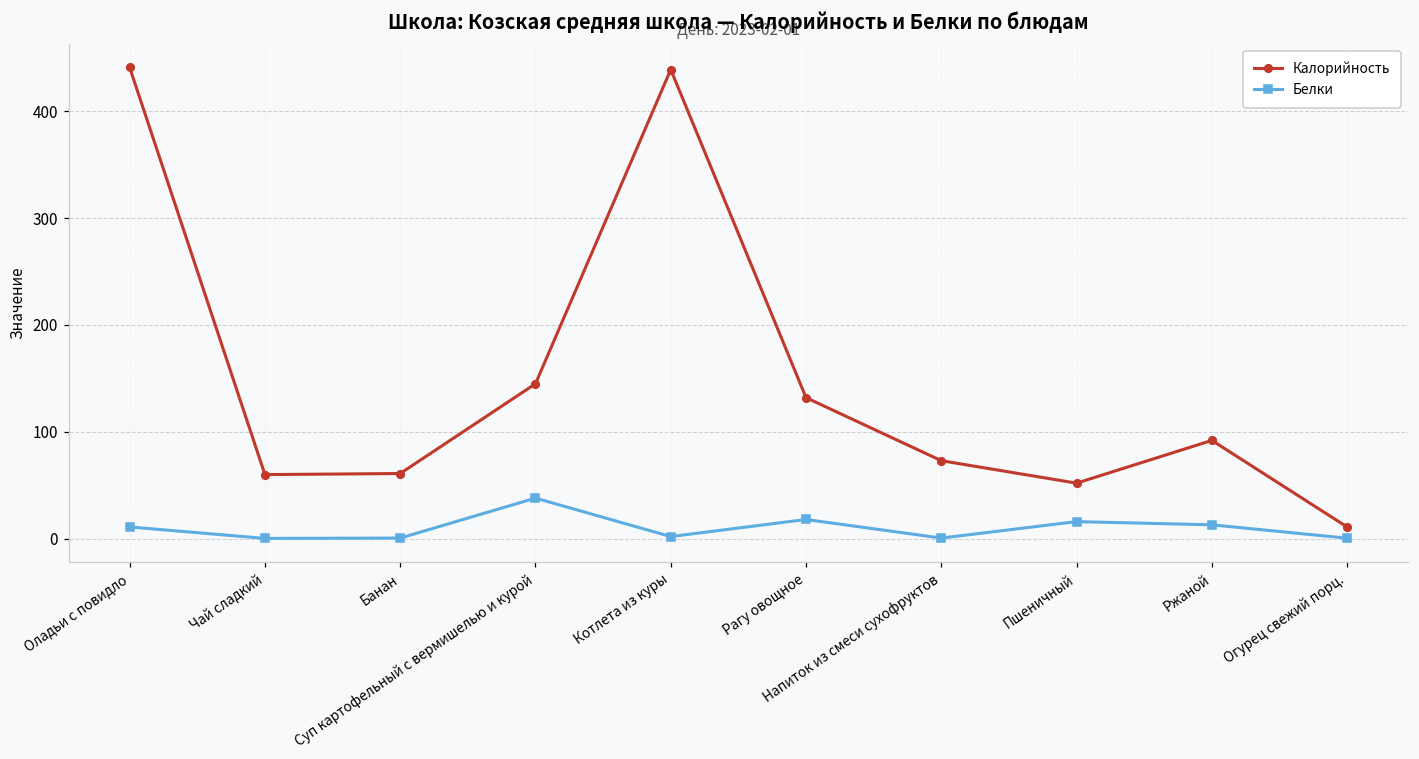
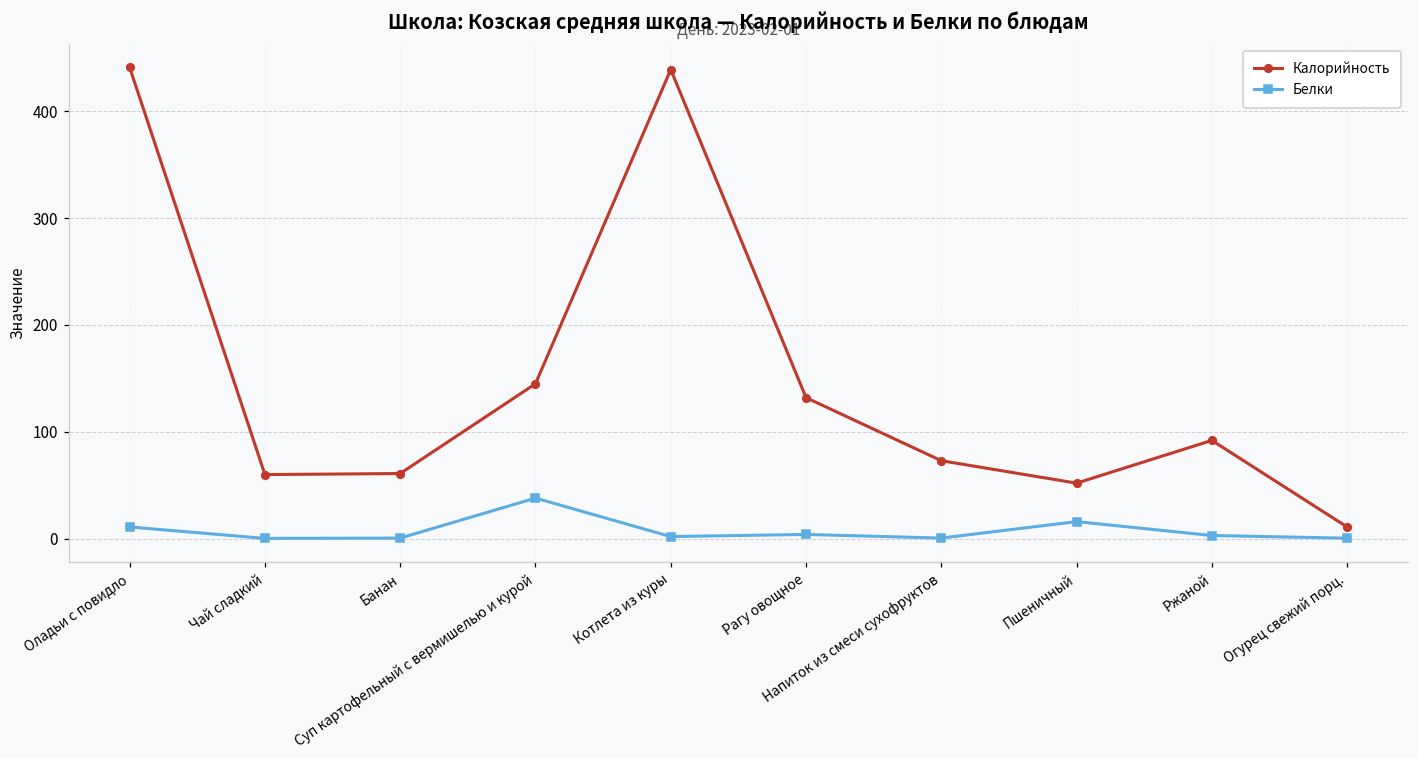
  {
    "Калорийность": {
      "Оладьи с повидло": 440,
      "Чай сладкий": 60,
      "Банан": 60,
      "Суп картофельный с вермишелью и курой": 150,
      "Котлета из куры": 440,
      "Рагу овощное": 130,
      "Напиток из смеси сухофруктов": 70,
      "Пшеничный": 50,
      "Ржаной": 90,
      "Огурец свежий порц.": 10
    },
    "Белки": {
      "Оладьи с повидло": 10,
      "Чай сладкий": 0,
      "Банан": 0,
      "Суп картофельный с вермишелью и курой": 40,
      "Котлета из куры": 0,
-     "Рагу овощное": 20,
+     "Рагу овощное": 0,
      "Напиток из смеси сухофруктов": 0,
      "Пшеничный": 20,
-     "Ржаной": 10,
+     "Ржаной": 0,
      "Огурец свежий порц.": 0
    }
  }
